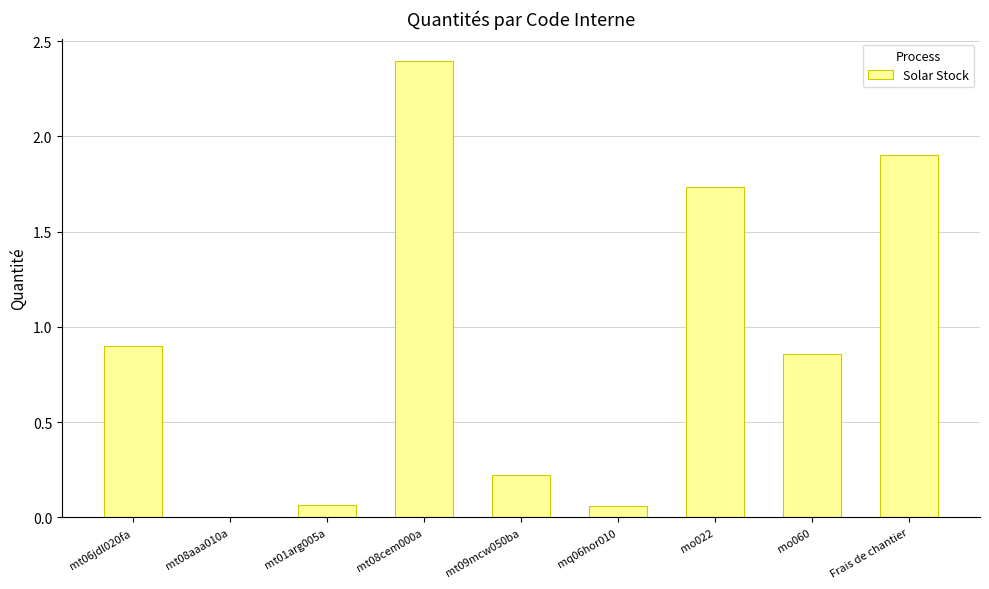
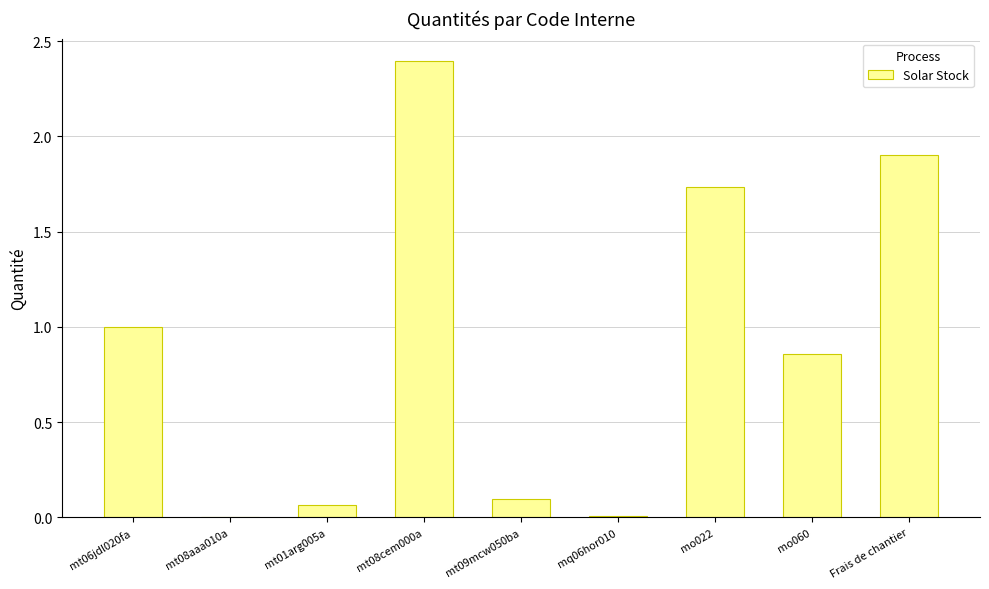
  {
-   "mt06jdl020fa": 0.9,
+   "mt06jdl020fa": 1.0,
    "mt01arg005a": 0.07,
    "mt08cem000a": 2.39,
-   "mt09mcw050ba": 0.22,
-   "mq06hor010": 0.06,
+   "mt09mcw050ba": 0.10,
+   "mq06hor010": 0.01,
    "mo022": 1.73,
    "mo060": 0.86,
    "Frais de chantier": 1.90
  }
